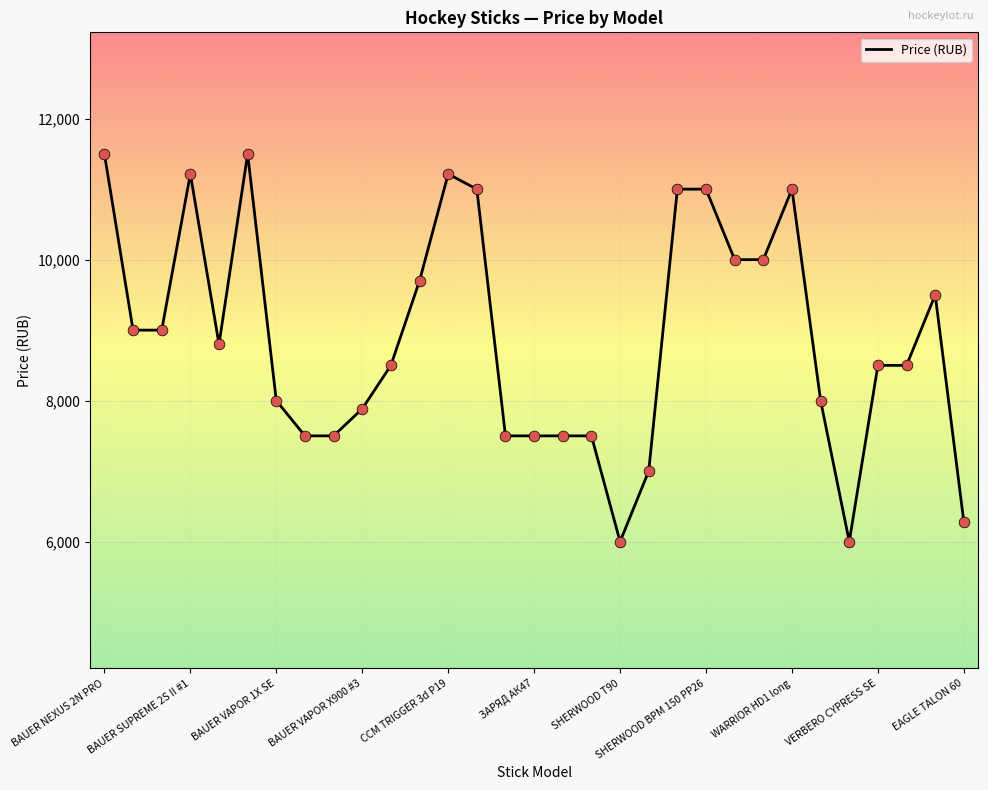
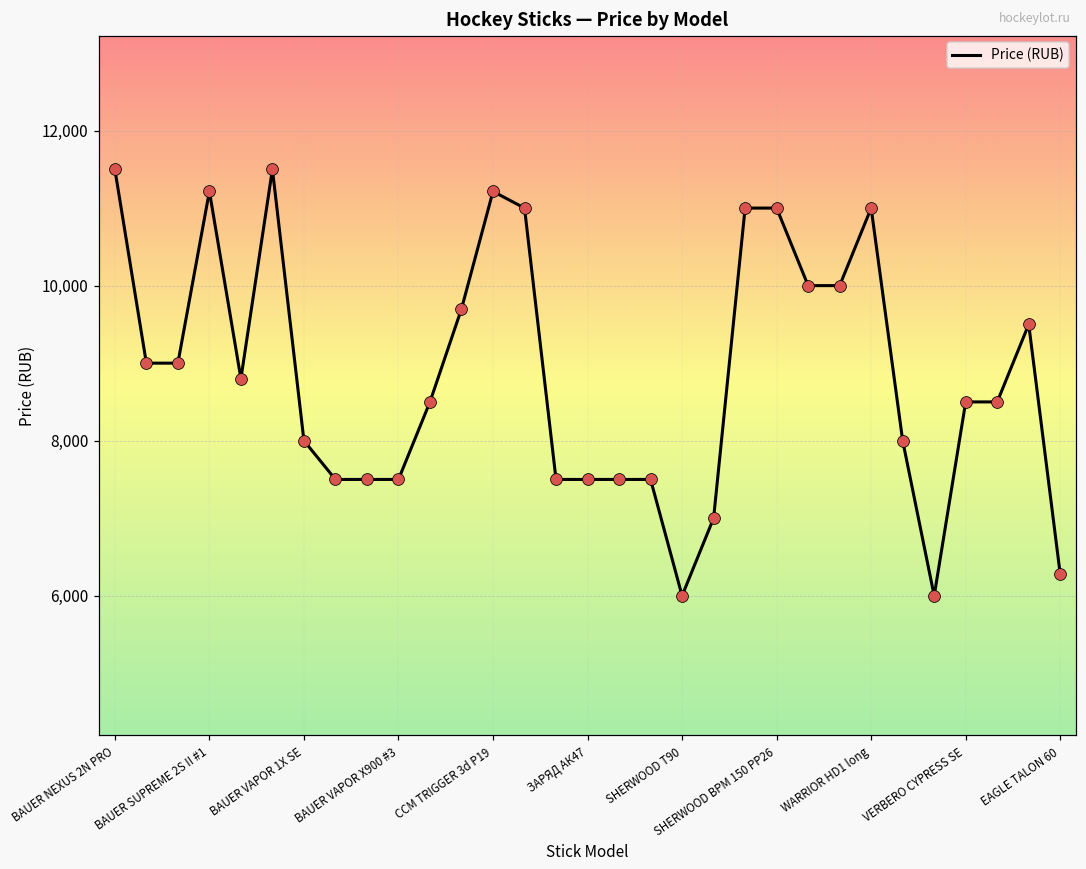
  {
    "BAUER NEXUS 2N PRO": "11,500",
    "BAUER SUPREME 2S II #1": "11,200",
    "BAUER VAPOR 1X SE": "8,000",
-   "BAUER VAPOR X900 #3": "7,900",
+   "BAUER VAPOR X900 #3": "7,500",
    "CCM TRIGGER 3d P19": "11,200",
    "ЗАРЯД АК47": "7,500",
    "SHERWOOD T90": "6,000",
    "SHERWOOD BPM 150 PP26": "11,000",
    "WARRIOR HD1 long": "11,000",
    "VERBERO CYPRESS SE": "8,500",
    "EAGLE TALON 60": "6,300"
  }
